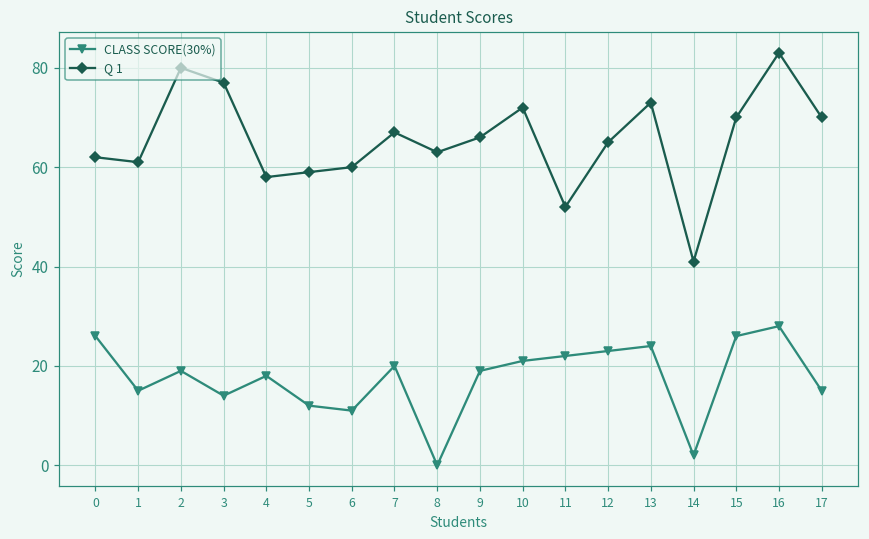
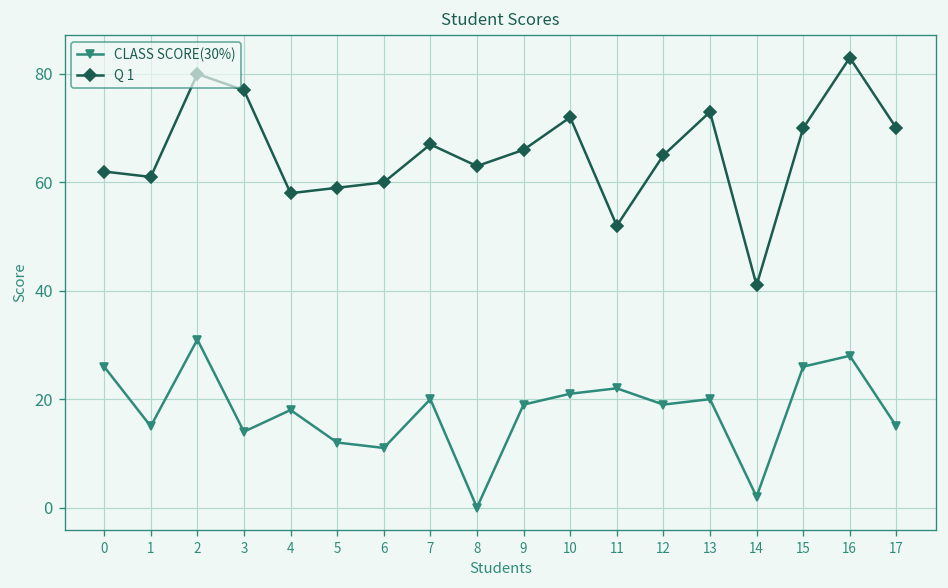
  {
    "CLASS SCORE(30%)": {
      "0": 26,
      "1": 15,
-     "2": 19,
+     "2": 31,
      "3": 14,
      "4": 18,
      "5": 12,
      "6": 11,
      "7": 20,
      "8": 0,
      "9": 19,
      "10": 21,
      "11": 22,
-     "12": 23,
-     "13": 24,
+     "12": 19,
+     "13": 20,
      "14": 2,
      "15": 26,
      "16": 28,
      "17": 15
    },
    "Q 1": {
      "0": 62,
      "1": 61,
      "3": 77,
      "4": 58,
      "5": 59,
      "6": 60,
      "7": 67,
      "8": 63,
      "9": 66,
      "10": 72,
      "11": 52,
      "12": 65,
      "13": 73,
      "14": 41,
      "15": 70,
      "16": 83,
      "17": 70
    }
  }
